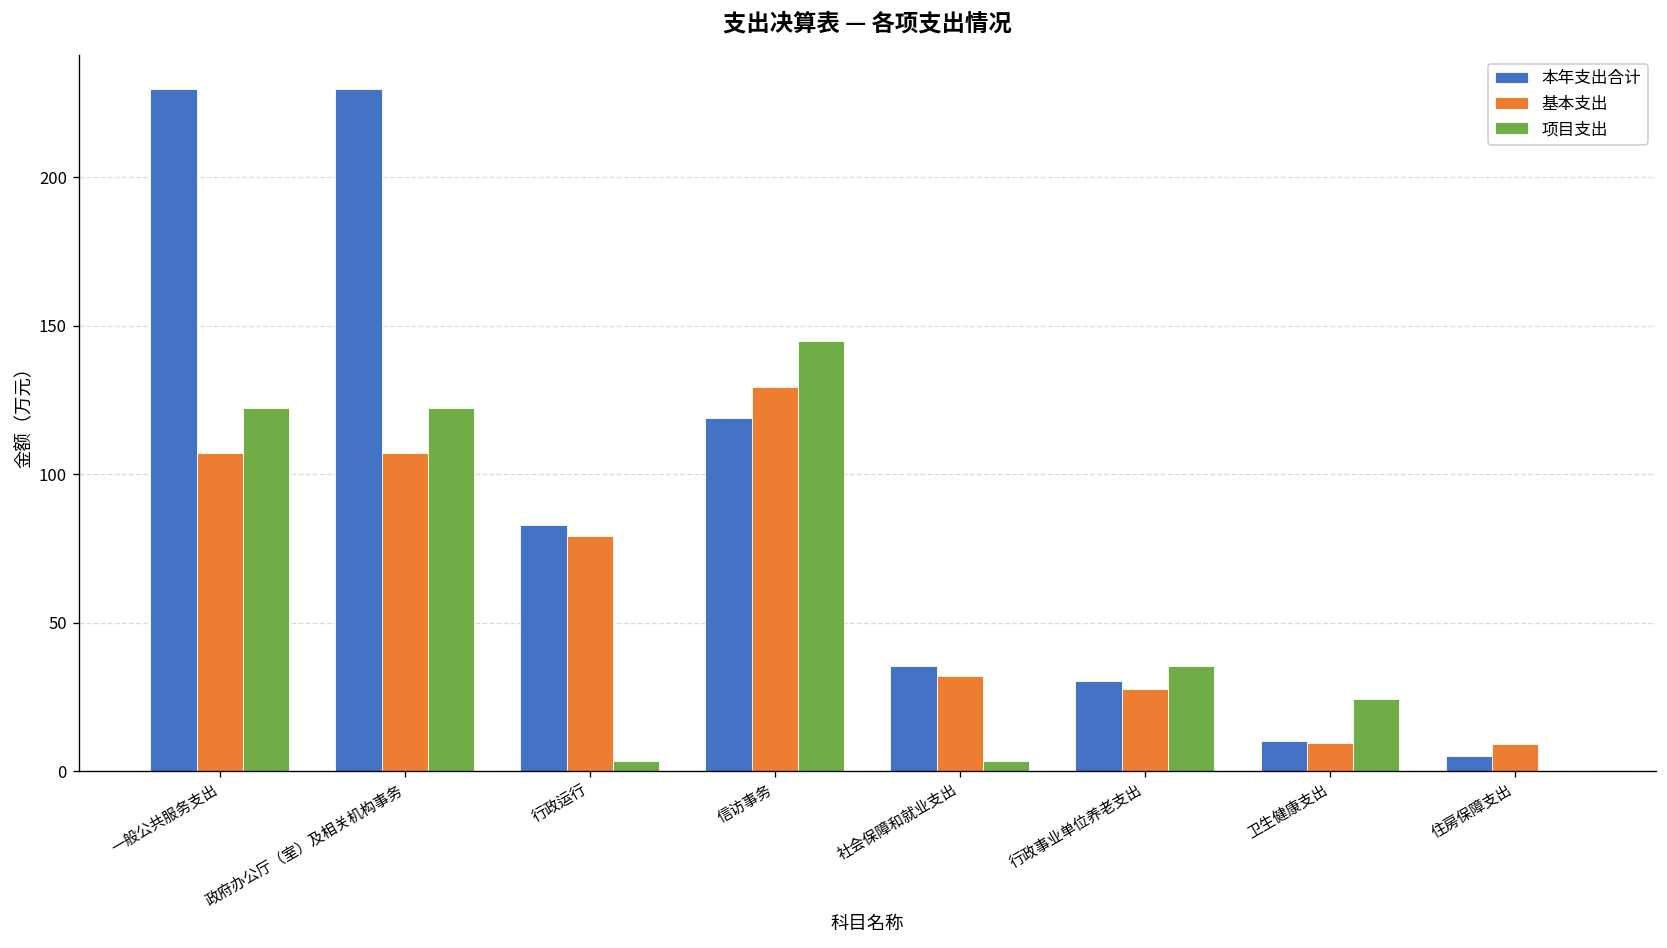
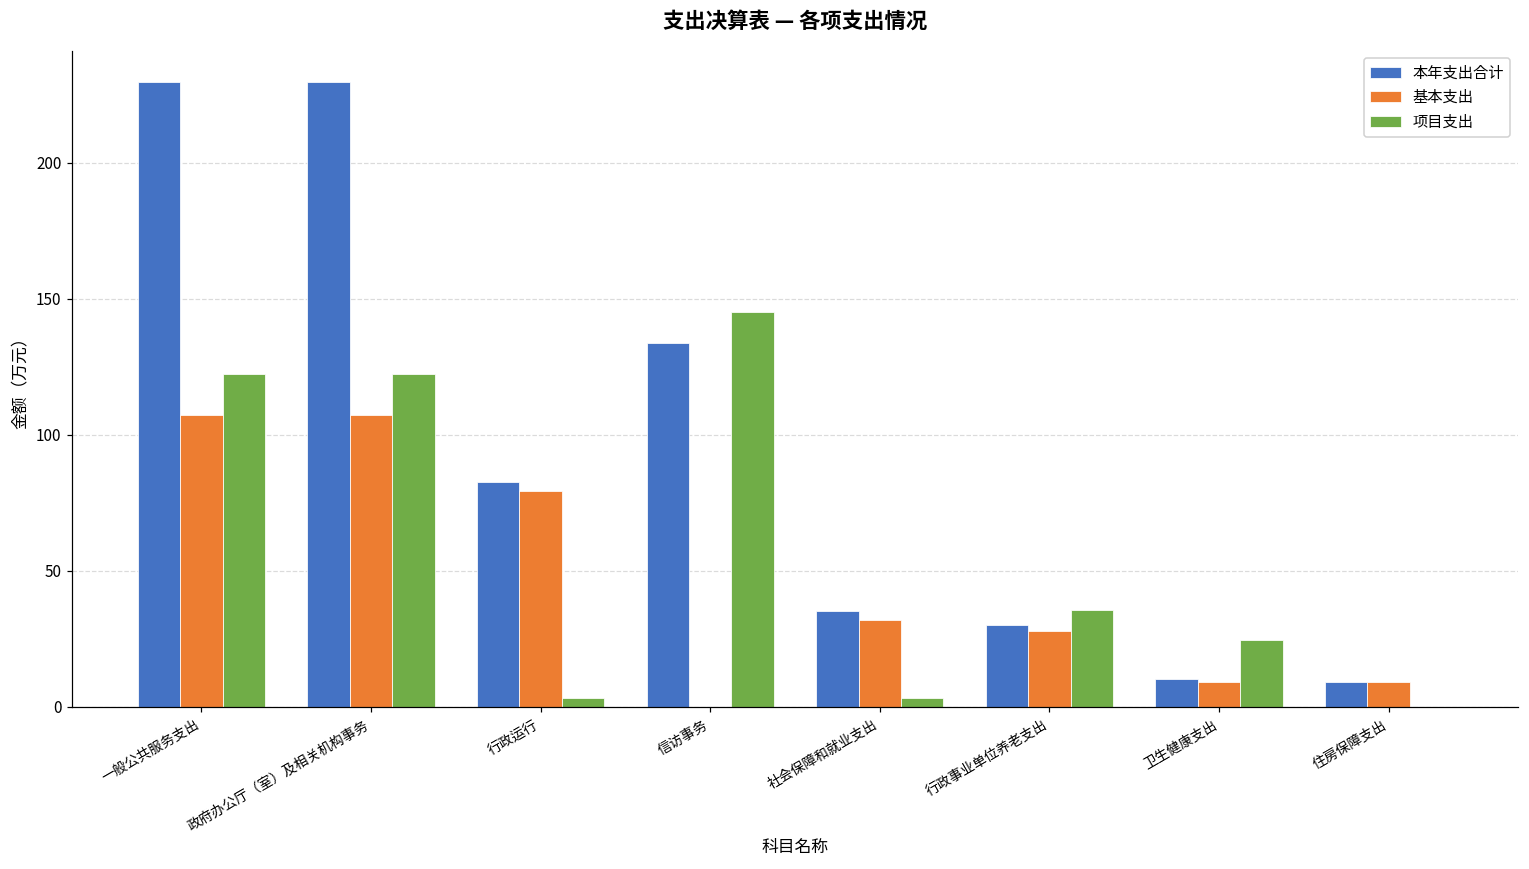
  {
    "本年支出合计": {
      "一般公共服务支出": 230,
      "政府办公厅（室）及相关机构事务": 230,
      "行政运行": 83,
-     "信访事务": 119,
+     "信访事务": 134,
      "社会保障和就业支出": 35,
      "行政事业单位养老支出": 30,
      "卫生健康支出": 10,
-     "住房保障支出": 5
+     "住房保障支出": 9
    },
    "基本支出": {
      "一般公共服务支出": 107,
      "政府办公厅（室）及相关机构事务": 107,
      "行政运行": 79,
-     "信访事务": 129,
+     "信访事务": 0,
      "社会保障和就业支出": 32,
      "行政事业单位养老支出": 28,
      "卫生健康支出": 9,
      "住房保障支出": 9
    },
    "项目支出": {
      "一般公共服务支出": 122,
      "政府办公厅（室）及相关机构事务": 122,
      "行政运行": 3,
      "信访事务": 145,
      "社会保障和就业支出": 3,
      "行政事业单位养老支出": 36,
      "卫生健康支出": 24,
      "住房保障支出": 0
    }
  }
